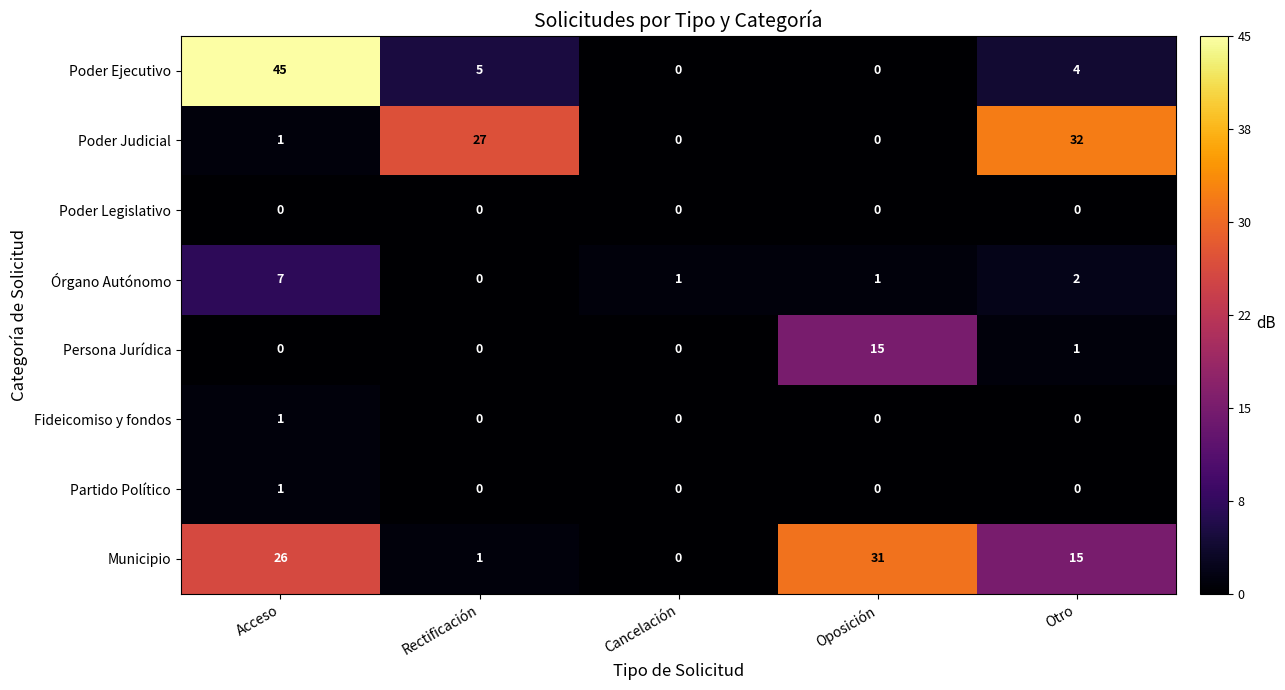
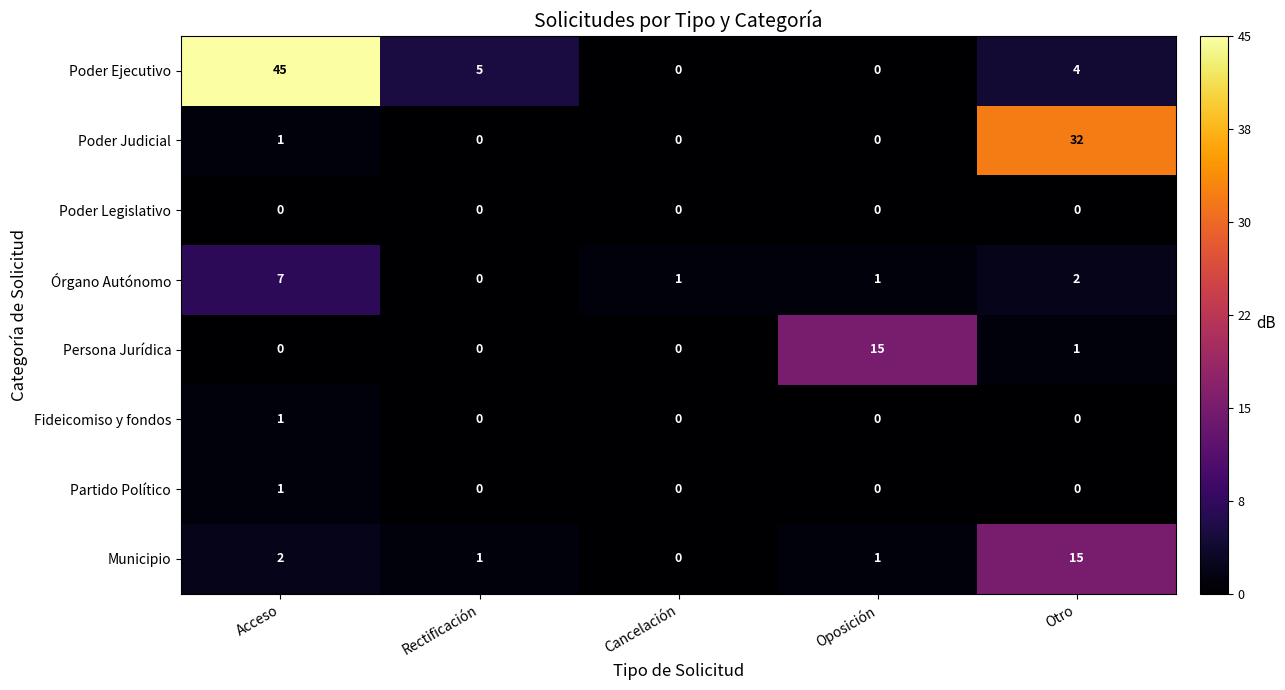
  {
    "Poder Ejecutivo": {
      "Acceso": 45,
      "Rectificación": 5,
      "Cancelación": 0,
      "Oposición": 0,
      "Otro": 4
    },
    "Poder Judicial": {
      "Acceso": 1,
-     "Rectificación": 27,
+     "Rectificación": 0,
      "Cancelación": 0,
      "Oposición": 0,
      "Otro": 32
    },
    "Poder Legislativo": {
      "Acceso": 0,
      "Rectificación": 0,
      "Cancelación": 0,
      "Oposición": 0,
      "Otro": 0
    },
    "Órgano Autónomo": {
      "Acceso": 7,
      "Rectificación": 0,
      "Cancelación": 1,
      "Oposición": 1,
      "Otro": 2
    },
    "Persona Jurídica": {
      "Acceso": 0,
      "Rectificación": 0,
      "Cancelación": 0,
      "Oposición": 15,
      "Otro": 1
    },
    "Fideicomiso y fondos": {
      "Acceso": 1,
      "Rectificación": 0,
      "Cancelación": 0,
      "Oposición": 0,
      "Otro": 0
    },
    "Partido Político": {
      "Acceso": 1,
      "Rectificación": 0,
      "Cancelación": 0,
      "Oposición": 0,
      "Otro": 0
    },
    "Municipio": {
-     "Acceso": 26,
+     "Acceso": 2,
      "Rectificación": 1,
      "Cancelación": 0,
-     "Oposición": 31,
+     "Oposición": 1,
      "Otro": 15
    }
  }
